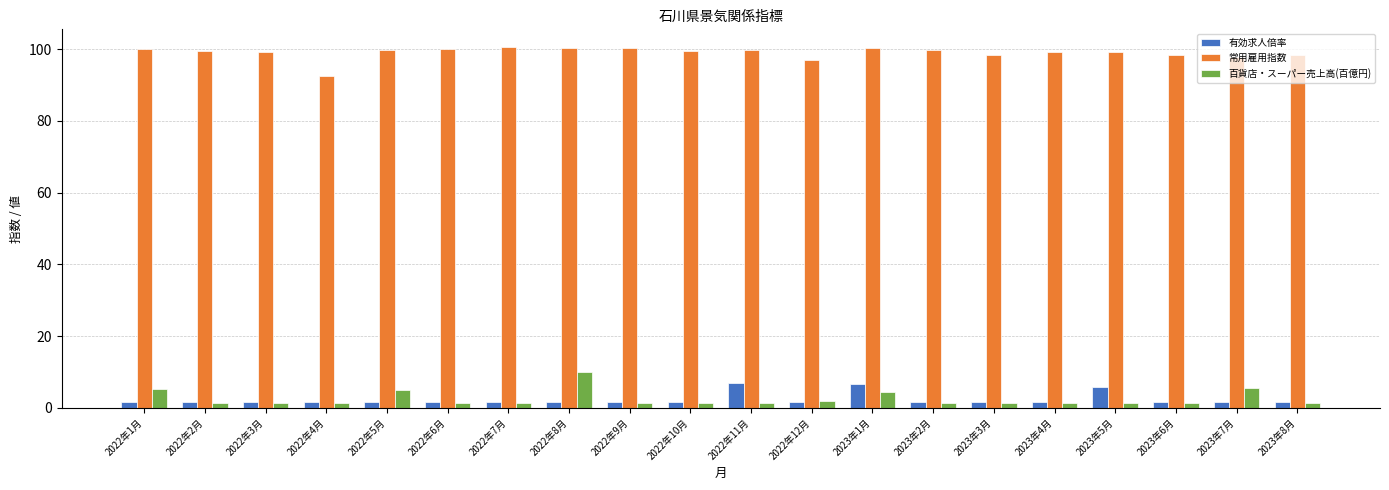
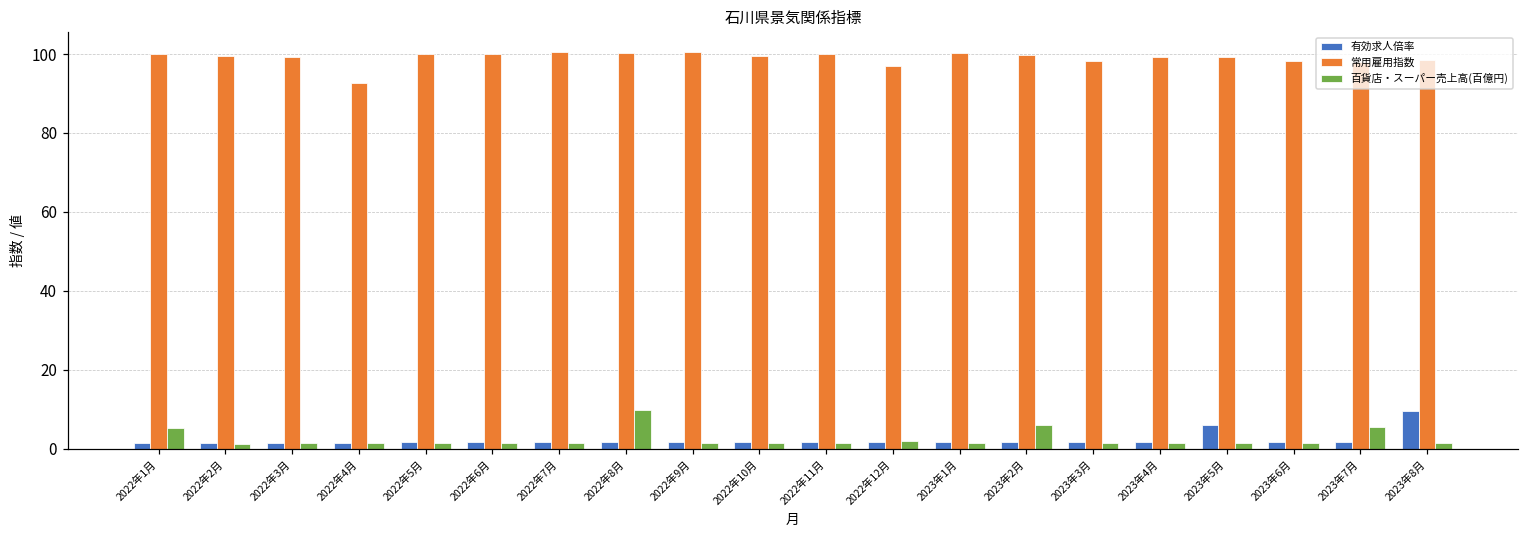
  {
    "有効求人倍率": {
      "2022年1月": 2,
      "2022年2月": 2,
      "2022年3月": 2,
      "2022年4月": 2,
      "2022年5月": 2,
      "2022年6月": 2,
      "2022年7月": 2,
      "2022年8月": 2,
      "2022年9月": 2,
      "2022年10月": 2,
-     "2022年11月": 7,
+     "2022年11月": 2,
      "2022年12月": 2,
-     "2023年1月": 7,
+     "2023年1月": 2,
      "2023年2月": 2,
      "2023年3月": 2,
      "2023年4月": 2,
      "2023年5月": 6,
      "2023年6月": 2,
      "2023年7月": 2,
-     "2023年8月": 2
+     "2023年8月": 10
    },
    "常用雇用指数": {
      "2022年1月": 100,
      "2022年2月": 99,
      "2022年3月": 99,
      "2022年4月": 93,
      "2022年5月": 100,
      "2022年6月": 100,
      "2022年7月": 101,
      "2022年8月": 100,
      "2022年9月": 100,
      "2022年10月": 100,
      "2022年11月": 100,
      "2022年12月": 97,
      "2023年1月": 100,
      "2023年2月": 100,
      "2023年3月": 98,
      "2023年4月": 99,
      "2023年5月": 99,
      "2023年6月": 98
    },
    "百貨店・スーパー売上高(百億円)": {
      "2022年1月": 5,
      "2022年2月": 1,
      "2022年3月": 1,
      "2022年4月": 1,
-     "2022年5月": 5,
+     "2022年5月": 1,
      "2022年6月": 1,
      "2022年7月": 1,
      "2022年8月": 10,
      "2022年9月": 1,
      "2022年10月": 1,
      "2022年11月": 1,
      "2022年12月": 2,
-     "2023年1月": 4,
-     "2023年2月": 1,
+     "2023年1月": 2,
+     "2023年2月": 6,
      "2023年3月": 1,
      "2023年4月": 1,
      "2023年5月": 1,
      "2023年6月": 1,
      "2023年7月": 5,
      "2023年8月": 1
    }
  }
